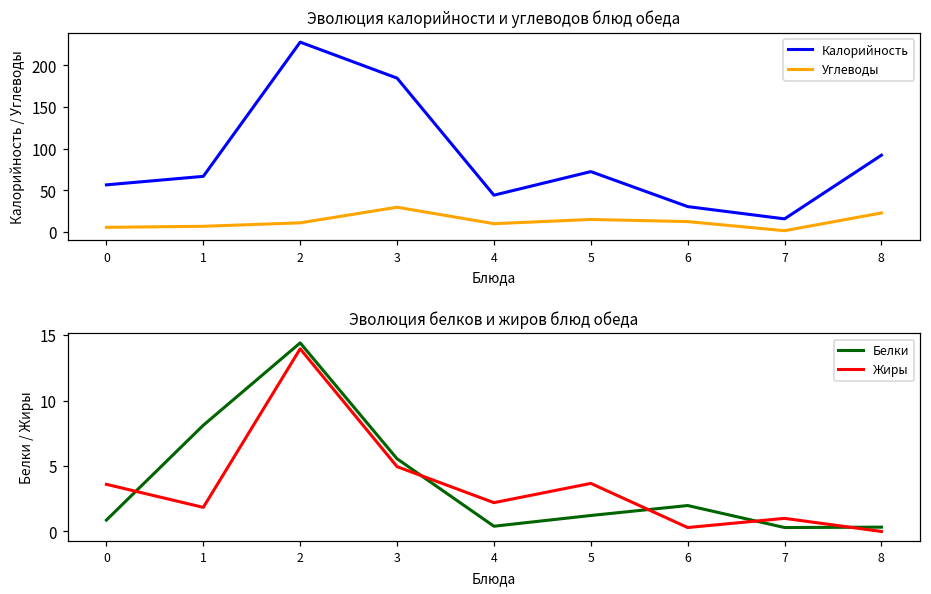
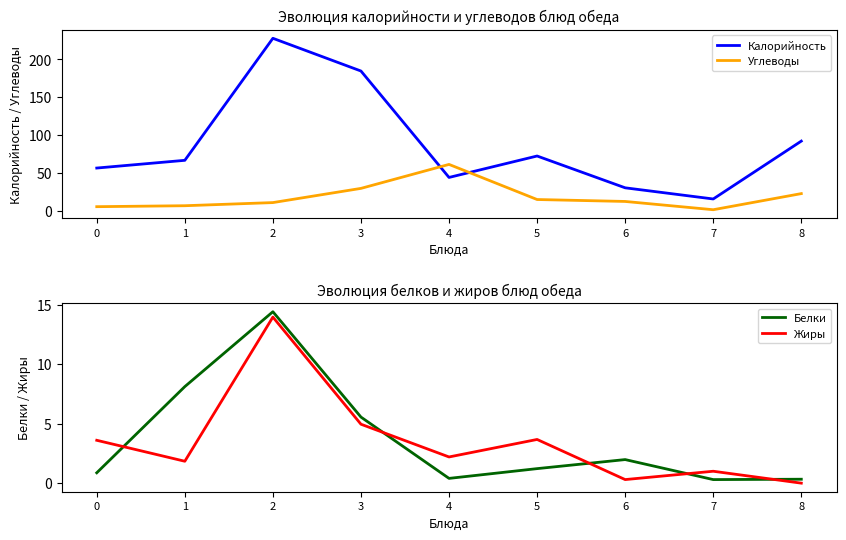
  {
    "Эволюция калорийности и углеводов блюд обеда": {
      "Калорийность": {
        "0": 60,
        "1": 70,
        "2": 230,
        "3": 180,
        "4": 40,
        "5": 70,
        "6": 30,
        "7": 20,
        "8": 90
      },
      "Углеводы": {
        "0": 10,
        "1": 10,
        "2": 10,
        "3": 30,
-       "4": 10,
+       "4": 60,
        "5": 10,
        "6": 10,
        "7": 0,
        "8": 20
      }
    },
    "Эволюция белков и жиров блюд обеда": {
      "Белки": {
        "0": 0.9,
        "1": 8.1,
        "2": 14.4,
        "3": 5.6,
        "4": 0.4,
        "5": 1.2,
        "6": 2.0,
        "7": 0.3,
        "8": 0.3
      },
      "Жиры": {
        "0": 3.6,
        "1": 1.8,
        "2": 14.0,
        "3": 5.0,
        "4": 2.2,
        "5": 3.7,
        "6": 0.3,
        "7": 1.0,
        "8": 0.0
      }
    }
  }
